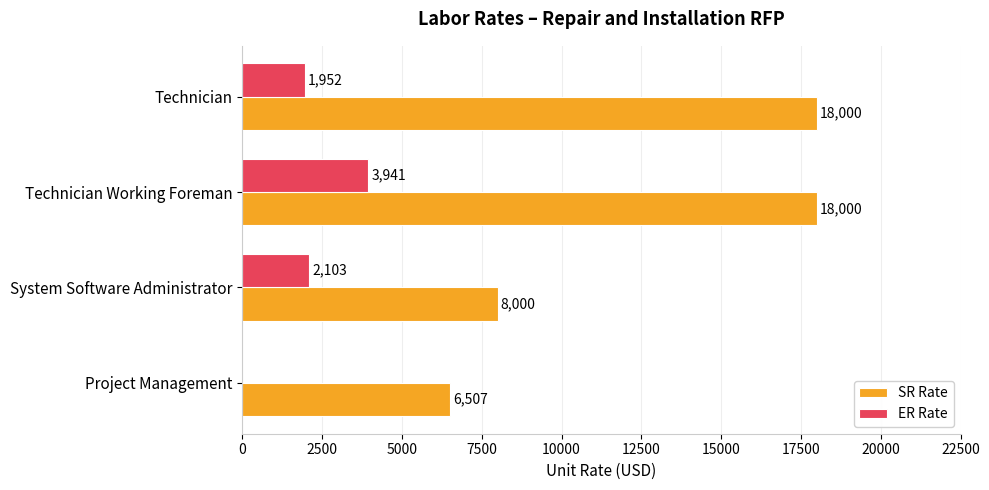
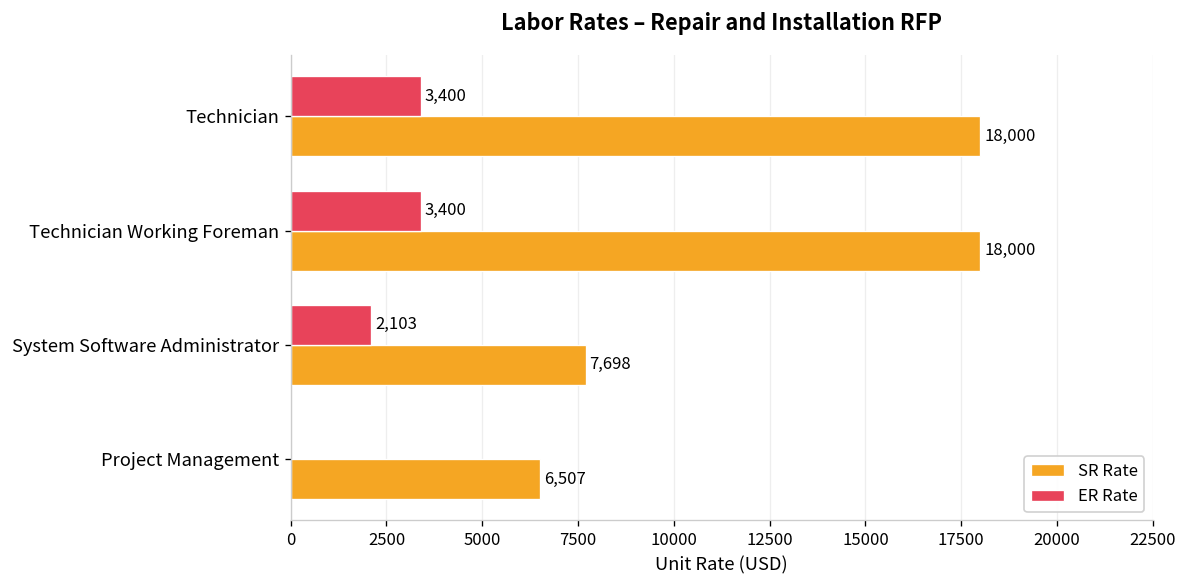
  {
    "SR Rate": {
      "Technician": "18,000",
      "Technician Working Foreman": "18,000",
-     "System Software Administrator": "8,000",
+     "System Software Administrator": "7,698",
      "Project Management": "6,507"
    },
    "ER Rate": {
-     "Technician": "1,952",
-     "Technician Working Foreman": "3,941",
+     "Technician": "3,400",
+     "Technician Working Foreman": "3,400",
      "System Software Administrator": "2,103"
    }
  }
